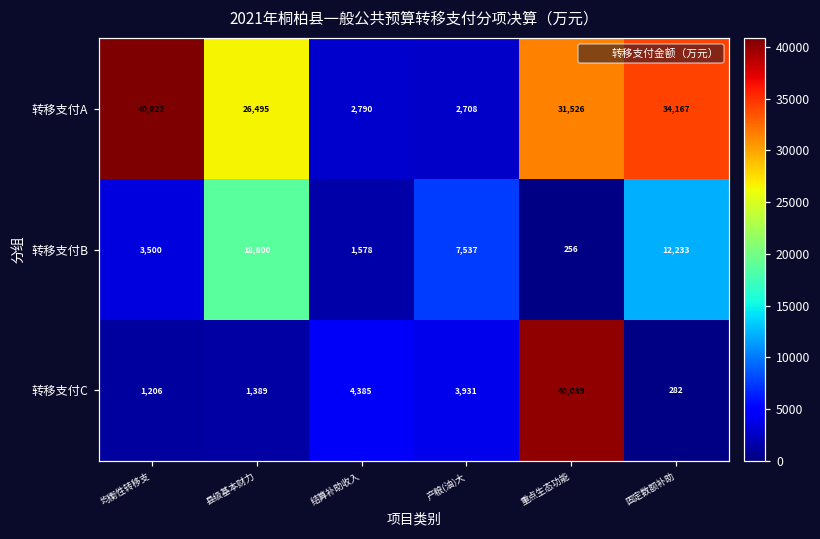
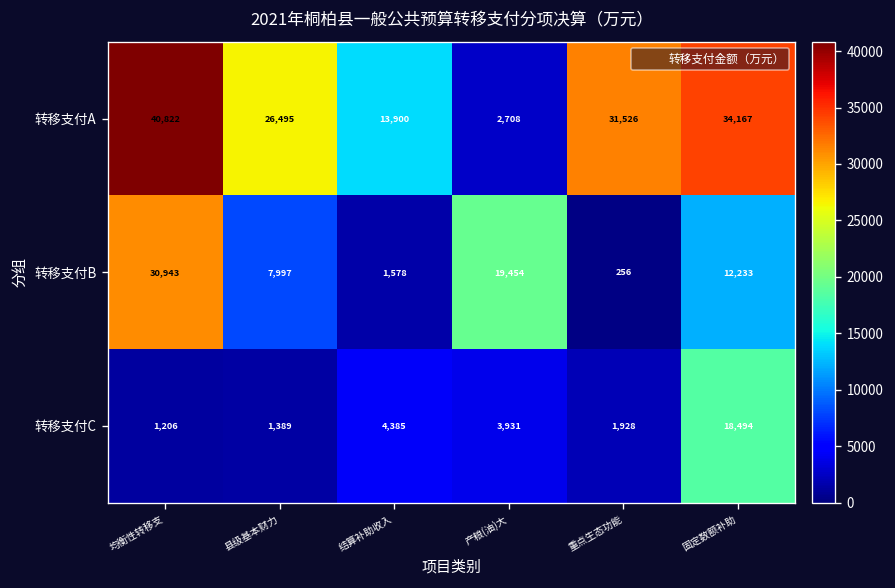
  {
    "转移支付A": {
      "均衡性转移支": "40,822",
      "县级基本财力": "26,495",
-     "结算补助收入": "2,790",
+     "结算补助收入": "13,900",
      "产粮(油)大": "2,708",
      "重点生态功能": "31,526",
      "固定数额补助": "34,167"
    },
    "转移支付B": {
-     "均衡性转移支": "3,500",
-     "县级基本财力": "18,800",
+     "均衡性转移支": "30,943",
+     "县级基本财力": "7,997",
      "结算补助收入": "1,578",
-     "产粮(油)大": "7,537",
+     "产粮(油)大": "19,454",
      "重点生态功能": "256",
      "固定数额补助": "12,233"
    },
    "转移支付C": {
      "均衡性转移支": "1,206",
      "县级基本财力": "1,389",
      "结算补助收入": "4,385",
      "产粮(油)大": "3,931",
-     "重点生态功能": "40,039",
-     "固定数额补助": "282"
+     "重点生态功能": "1,928",
+     "固定数额补助": "18,494"
    }
  }
